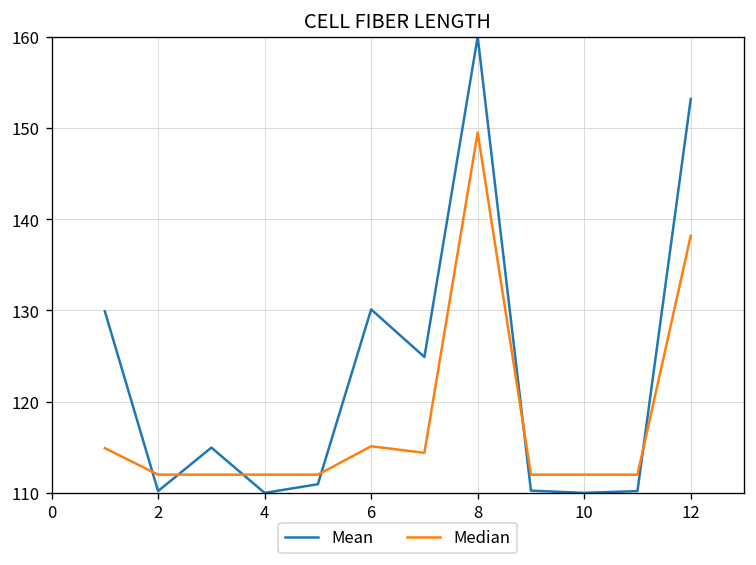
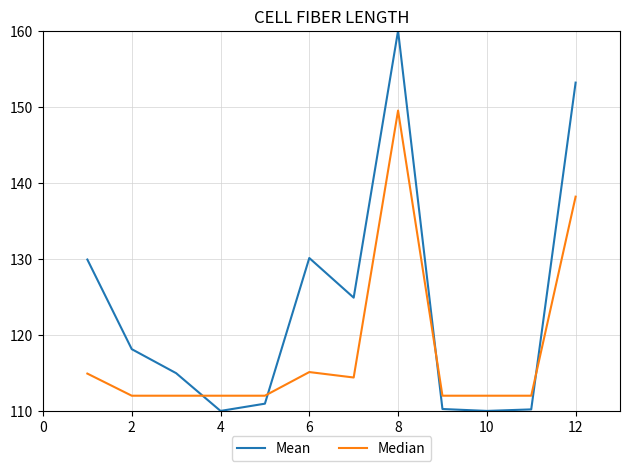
  {
    "Mean": {
-     "2": 110,
+     "2": 118,
      "4": 110,
      "6": 130,
      "8": 160,
      "10": 110,
      "12": 153
    },
    "Median": {
      "2": 112,
      "4": 112,
      "6": 115,
      "8": 150,
      "10": 112,
      "12": 138
    }
  }
